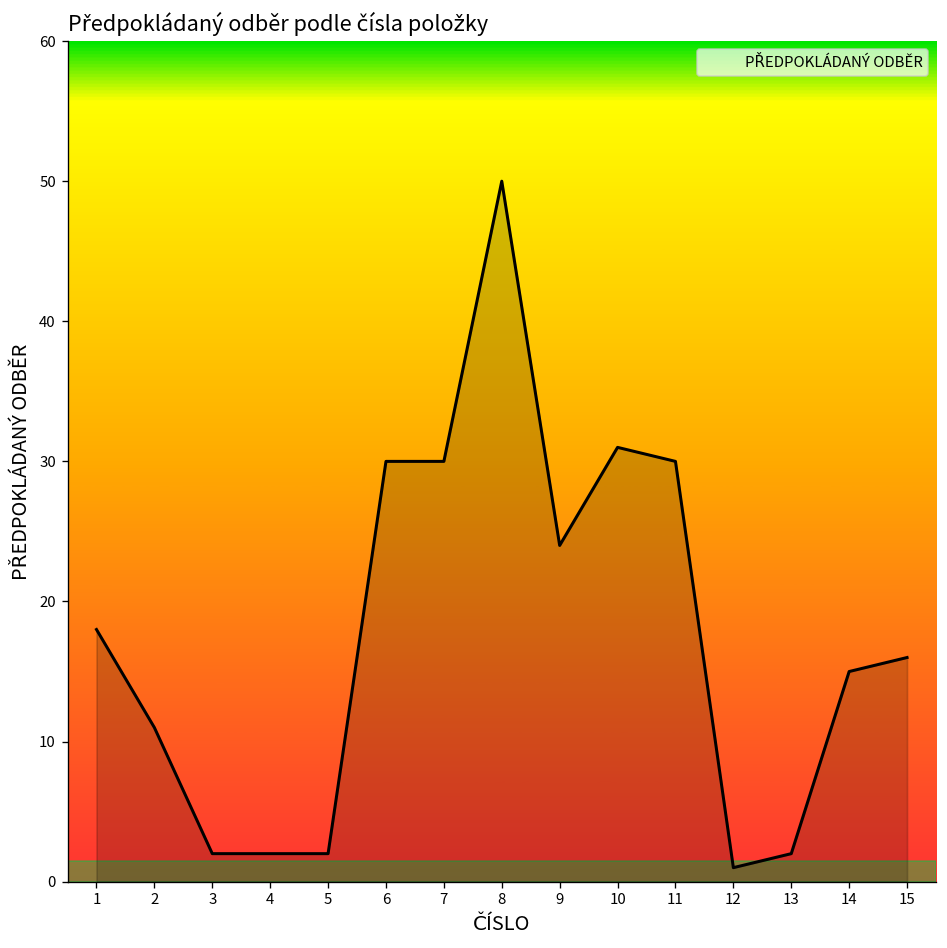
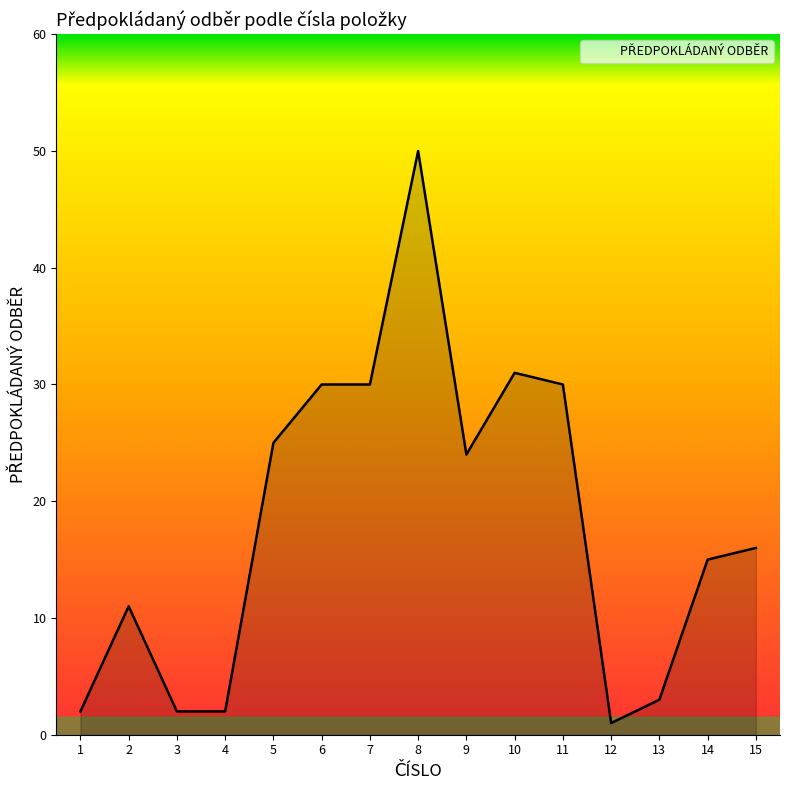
  {
-   "1": 18,
+   "1": 2,
    "2": 11,
    "3": 2,
    "4": 2,
-   "5": 2,
+   "5": 25,
    "6": 30,
    "7": 30,
    "8": 50,
    "9": 24,
    "10": 31,
    "11": 30,
    "12": 1,
-   "13": 2,
+   "13": 3,
    "14": 15,
    "15": 16
  }
